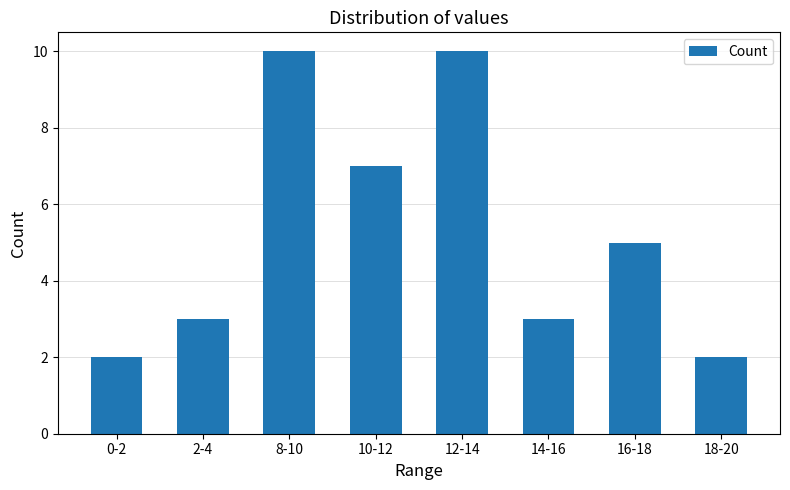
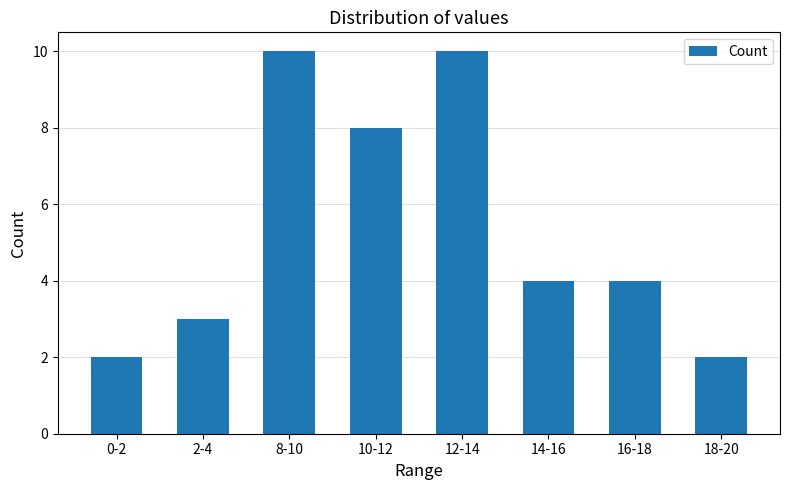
  {
    "0-2": 2,
    "2-4": 3,
    "8-10": 10,
-   "10-12": 7,
+   "10-12": 8,
    "12-14": 10,
-   "14-16": 3,
-   "16-18": 5,
+   "14-16": 4,
+   "16-18": 4,
    "18-20": 2
  }
